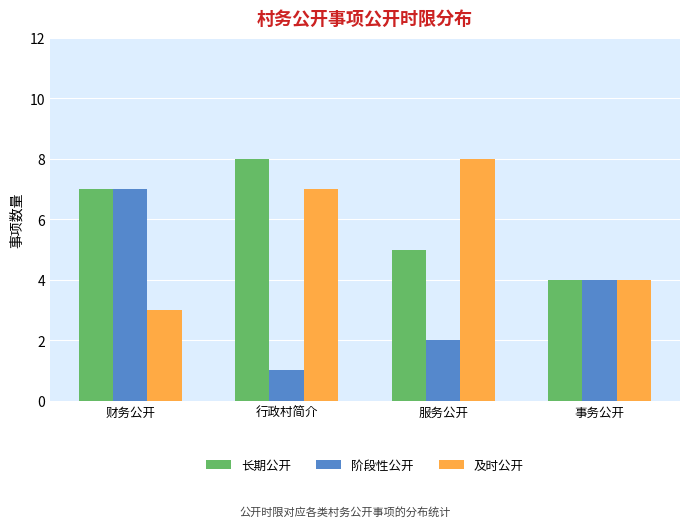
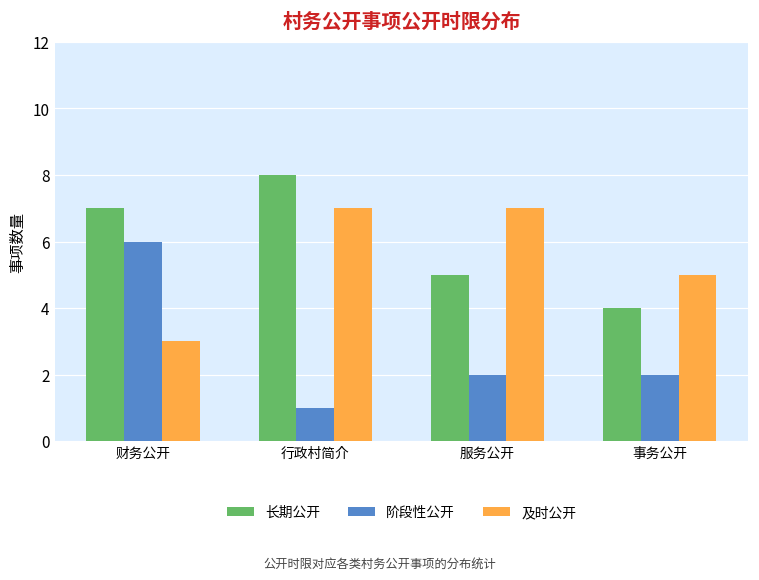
  {
    "长期公开": {
      "财务公开": 7,
      "行政村简介": 8,
      "服务公开": 5,
      "事务公开": 4
    },
    "阶段性公开": {
-     "财务公开": 7,
+     "财务公开": 6,
      "行政村简介": 1,
      "服务公开": 2,
-     "事务公开": 4
+     "事务公开": 2
    },
    "及时公开": {
      "财务公开": 3,
      "行政村简介": 7,
-     "服务公开": 8,
-     "事务公开": 4
+     "服务公开": 7,
+     "事务公开": 5
    }
  }
